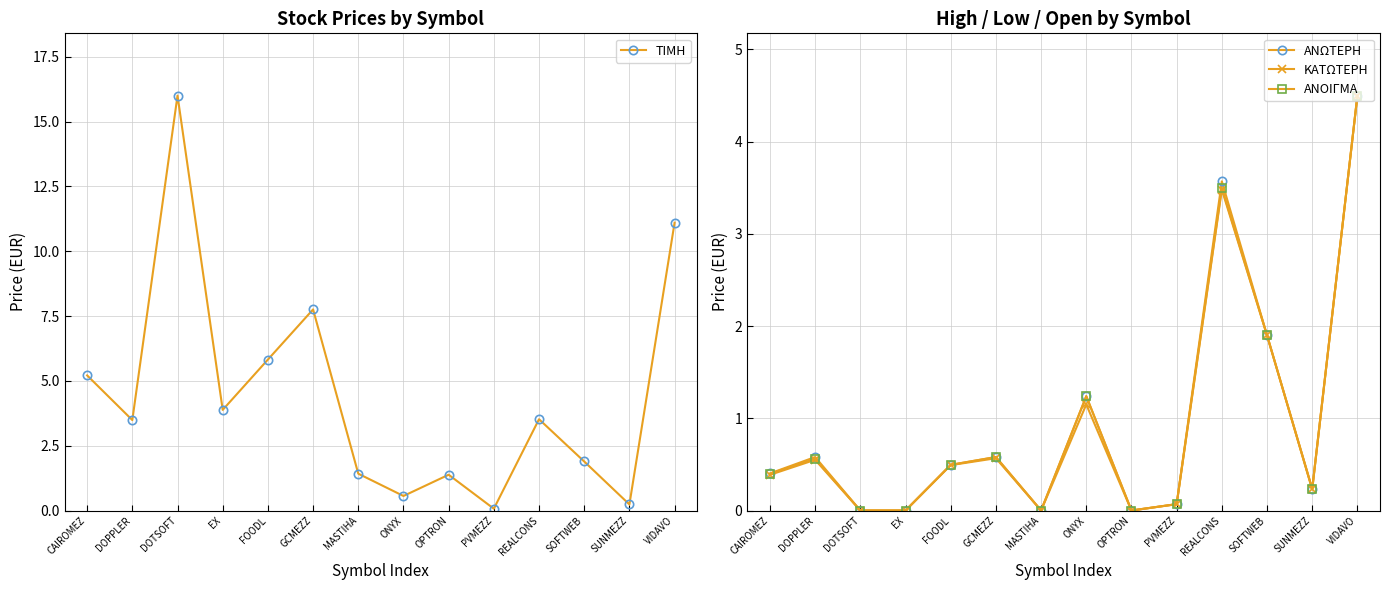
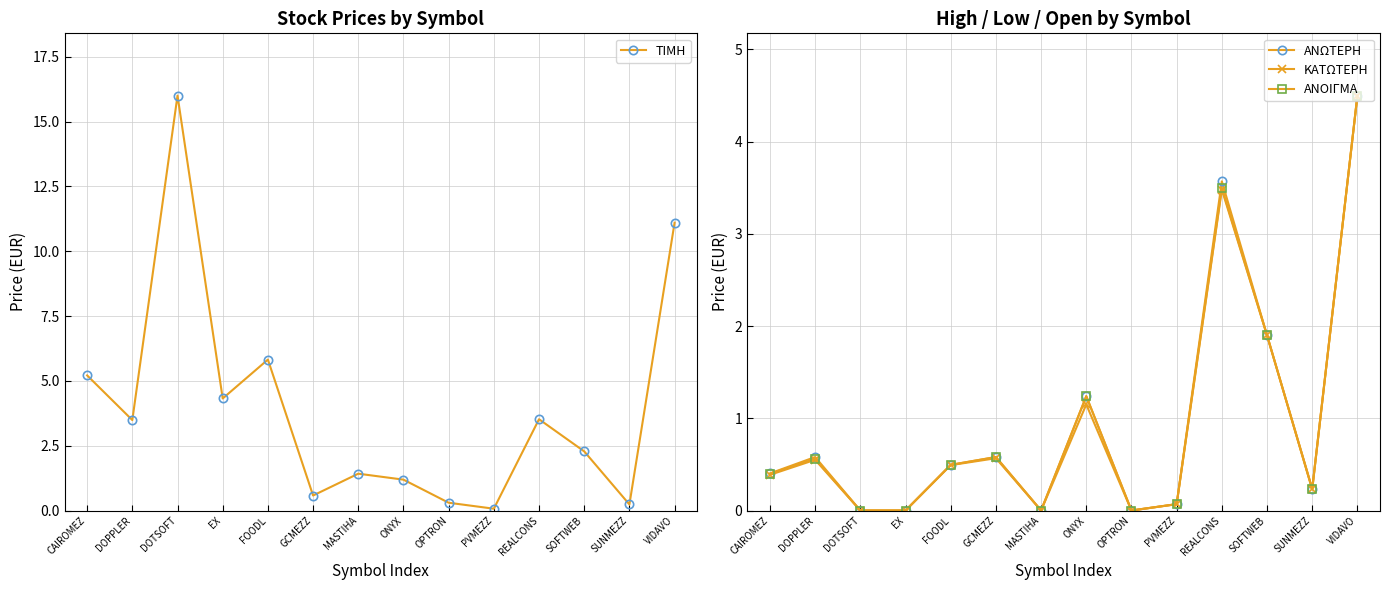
  {
    "Stock Prices by Symbol": {
      "CAIROMEZ": 5.2,
      "DOPPLER": 3.5,
      "DOTSOFT": 16.0,
-     "EX": 3.9,
+     "EX": 4.3,
      "FOODL": 5.8,
-     "GCMEZZ": 7.8,
+     "GCMEZZ": 0.6,
      "MASTIHA": 1.4,
-     "ONYX": 0.6,
-     "OPTRON": 1.4,
+     "ONYX": 1.2,
+     "OPTRON": 0.3,
      "PVMEZZ": 0.1,
      "REALCONS": 3.5,
-     "SOFTWEB": 1.9,
+     "SOFTWEB": 2.3,
      "SUNMEZZ": 0.2,
      "VIDAVO": 11.1
    }
  }
